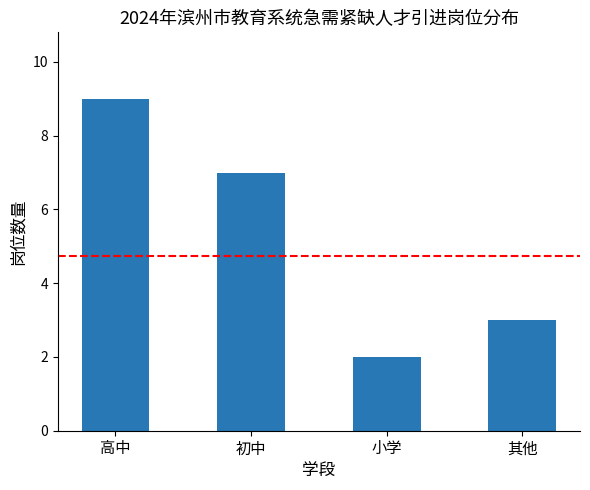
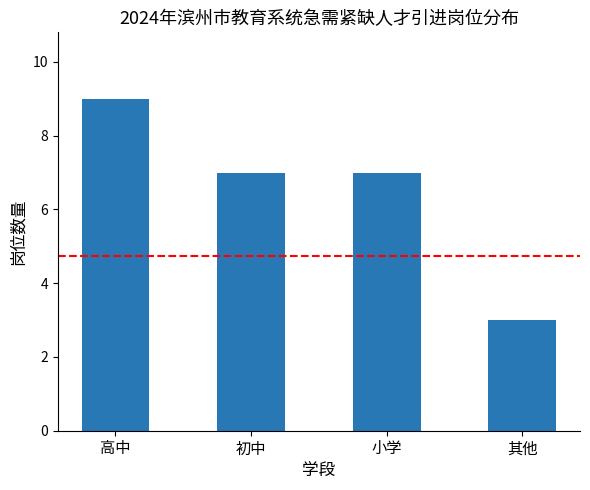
  {
    "高中": 9,
    "初中": 7,
-   "小学": 2,
+   "小学": 7,
    "其他": 3
  }
